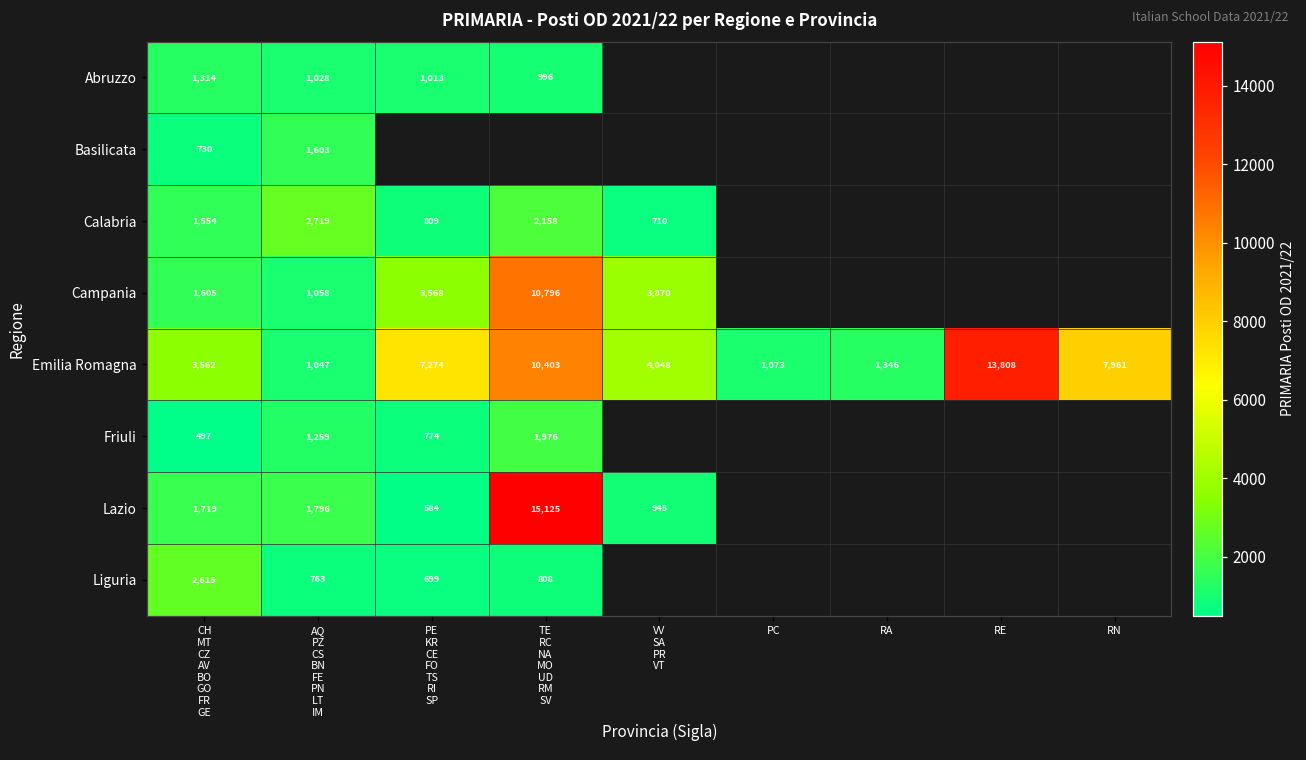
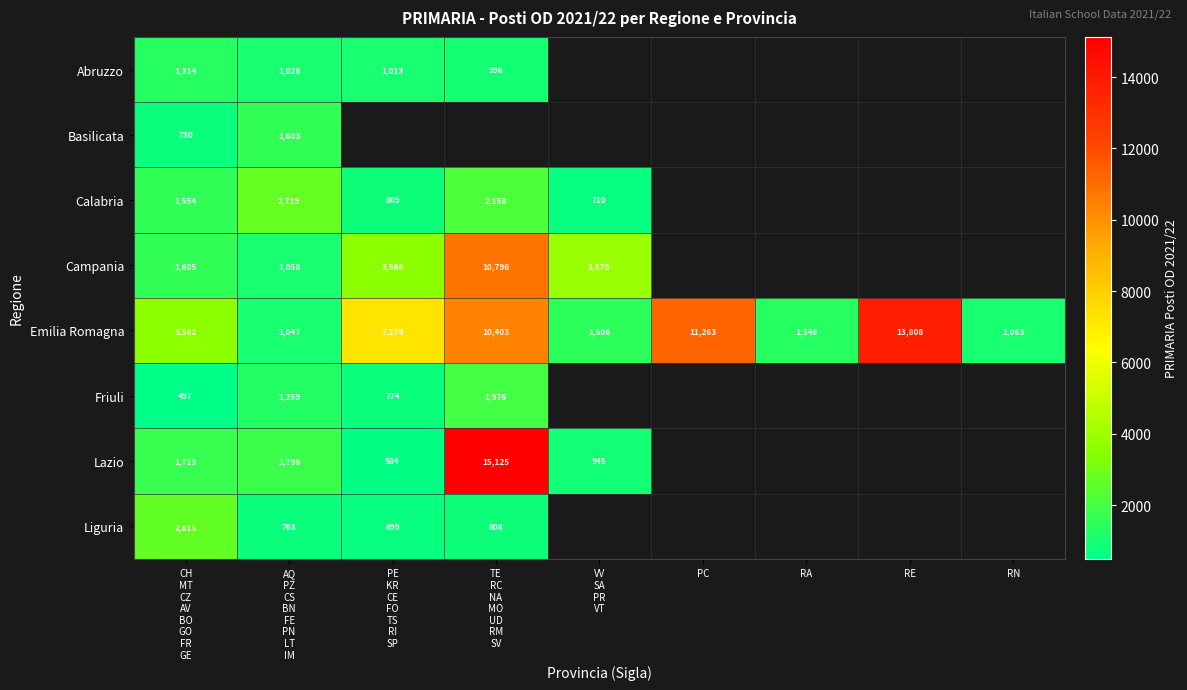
  {
    "Abruzzo": {
      "CH MT CZ AV BO GO FR GE": "1,314",
      "AQ PZ CS BN FE PN LT IM": "1,028",
      "PE KR CE FO TS RI SP": "1,013",
      "TE RC NA MO UD RM SV": "996"
    },
    "Basilicata": {
      "CH MT CZ AV BO GO FR GE": "730",
      "AQ PZ CS BN FE PN LT IM": "1,603"
    },
    "Calabria": {
      "CH MT CZ AV BO GO FR GE": "1,554",
      "AQ PZ CS BN FE PN LT IM": "2,719",
      "PE KR CE FO TS RI SP": "809",
      "TE RC NA MO UD RM SV": "2,158",
      "VV SA PR VT": "710"
    },
    "Campania": {
      "CH MT CZ AV BO GO FR GE": "1,605",
      "AQ PZ CS BN FE PN LT IM": "1,058",
      "PE KR CE FO TS RI SP": "3,568",
      "TE RC NA MO UD RM SV": "10,796",
      "VV SA PR VT": "3,870"
    },
    "Emilia Romagna": {
      "CH MT CZ AV BO GO FR GE": "3,562",
      "AQ PZ CS BN FE PN LT IM": "1,047",
      "PE KR CE FO TS RI SP": "7,274",
      "TE RC NA MO UD RM SV": "10,403",
-     "VV SA PR VT": "4,048",
-     "PC": "1,073",
+     "VV SA PR VT": "1,506",
+     "PC": "11,263",
      "RA": "1,346",
      "RE": "13,808",
-     "RN": "7,961"
+     "RN": "1,063"
    },
    "Friuli": {
      "CH MT CZ AV BO GO FR GE": "497",
      "AQ PZ CS BN FE PN LT IM": "1,259",
      "PE KR CE FO TS RI SP": "774",
      "TE RC NA MO UD RM SV": "1,976"
    },
    "Lazio": {
      "CH MT CZ AV BO GO FR GE": "1,719",
      "AQ PZ CS BN FE PN LT IM": "1,796",
      "PE KR CE FO TS RI SP": "584",
      "TE RC NA MO UD RM SV": "15,125",
      "VV SA PR VT": "945"
    },
    "Liguria": {
      "CH MT CZ AV BO GO FR GE": "2,615",
      "AQ PZ CS BN FE PN LT IM": "763",
      "PE KR CE FO TS RI SP": "699",
      "TE RC NA MO UD RM SV": "808"
    }
  }
